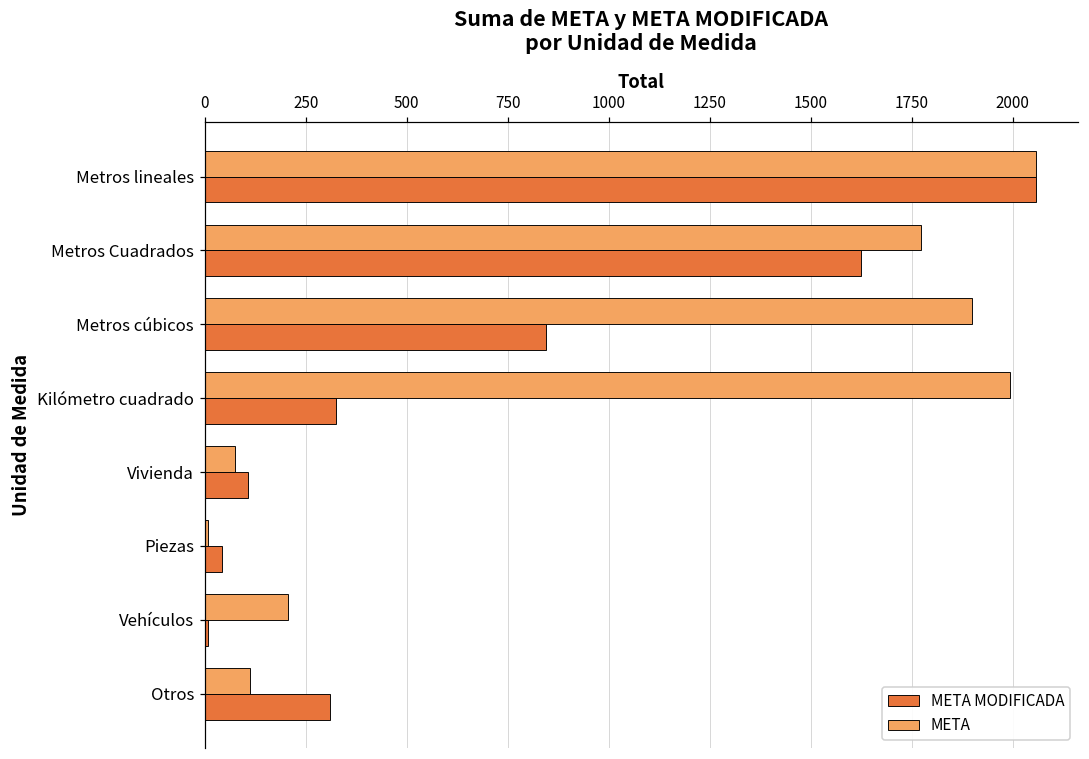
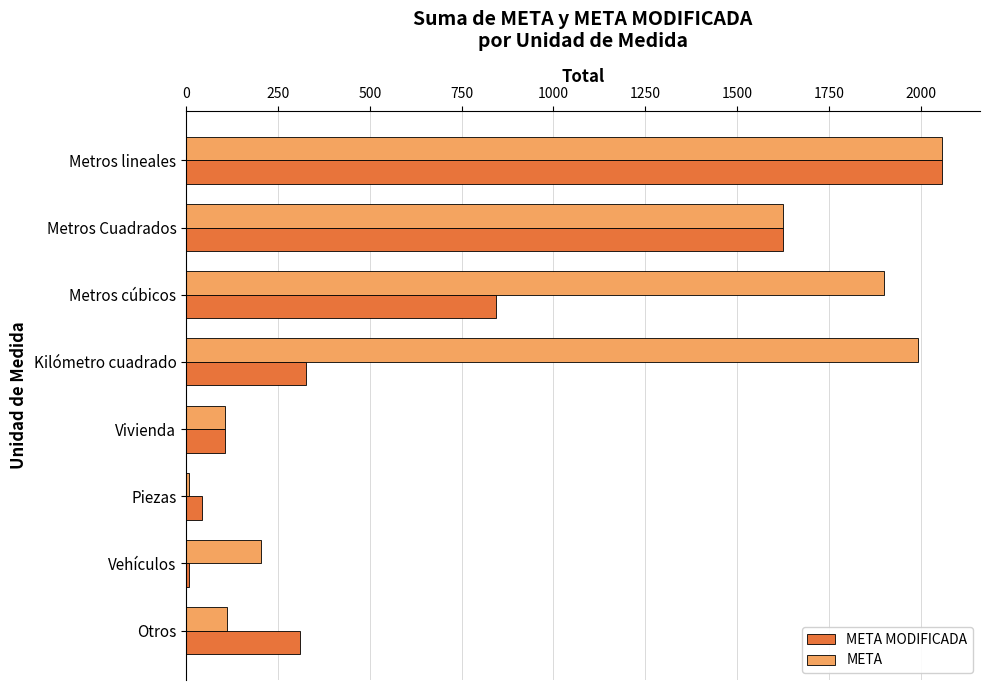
  {
    "META MODIFICADA": {
      "Metros lineales": 2060,
      "Metros Cuadrados": 1630,
      "Metros cúbicos": 850,
      "Kilómetro cuadrado": 330,
      "Vivienda": 110,
      "Piezas": 40,
      "Vehículos": 10,
      "Otros": 310
    },
    "META": {
      "Metros lineales": 2060,
-     "Metros Cuadrados": 1770,
+     "Metros Cuadrados": 1630,
      "Metros cúbicos": 1900,
      "Kilómetro cuadrado": 1990,
-     "Vivienda": 70,
+     "Vivienda": 110,
      "Piezas": 10,
      "Vehículos": 210,
      "Otros": 110
    }
  }
